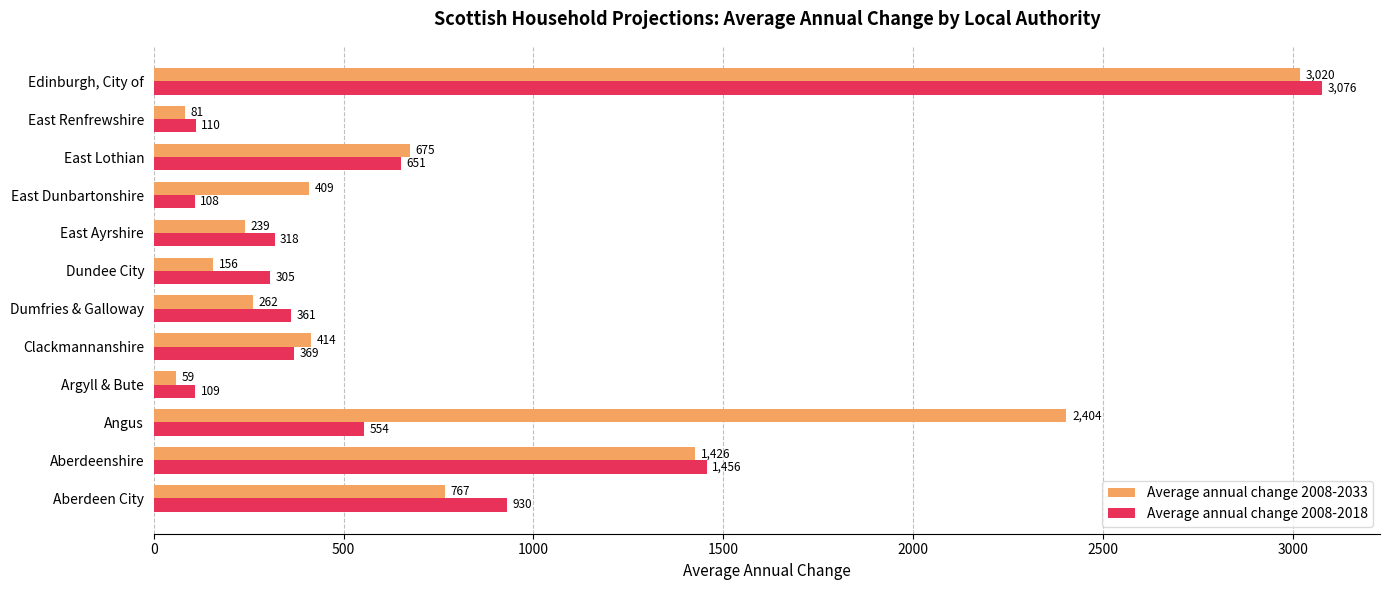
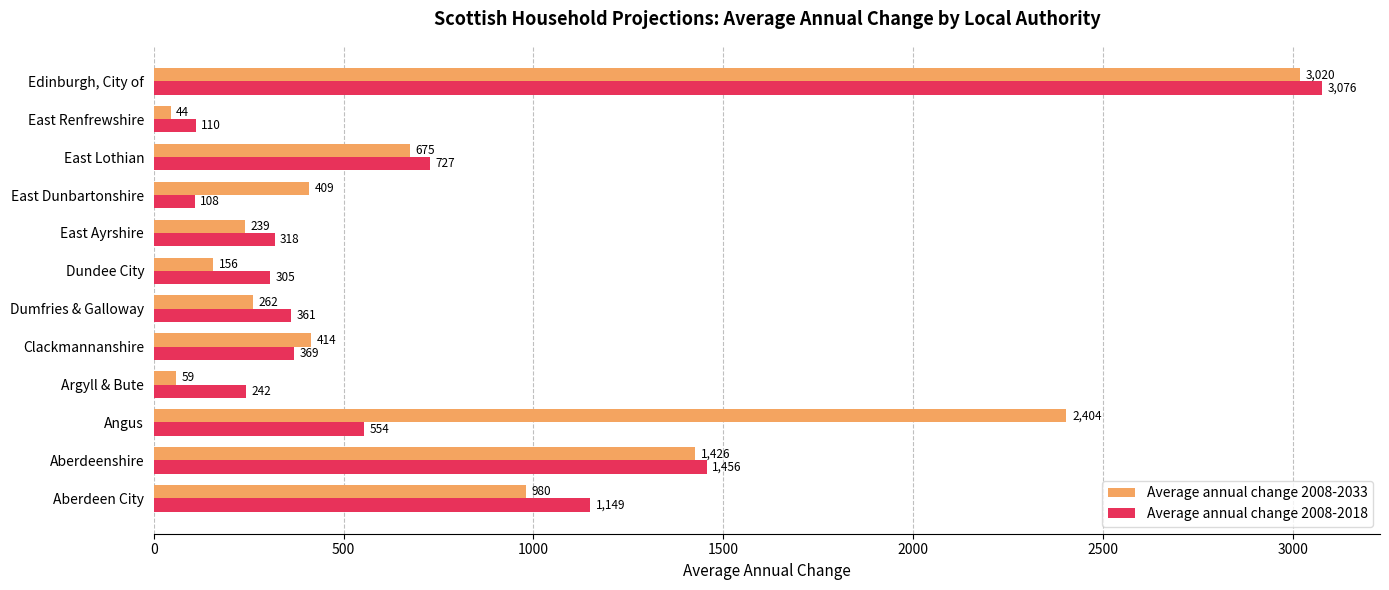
  {
    "Average annual change 2008-2033": {
      "Edinburgh, City of": "3,020",
-     "East Renfrewshire": "81",
+     "East Renfrewshire": "44",
      "East Lothian": "675",
      "East Dunbartonshire": "409",
      "East Ayrshire": "239",
      "Dundee City": "156",
      "Dumfries & Galloway": "262",
      "Clackmannanshire": "414",
      "Argyll & Bute": "59",
      "Angus": "2,404",
      "Aberdeenshire": "1,426",
-     "Aberdeen City": "767"
+     "Aberdeen City": "980"
    },
    "Average annual change 2008-2018": {
      "Edinburgh, City of": "3,076",
      "East Renfrewshire": "110",
-     "East Lothian": "651",
+     "East Lothian": "727",
      "East Dunbartonshire": "108",
      "East Ayrshire": "318",
      "Dundee City": "305",
      "Dumfries & Galloway": "361",
      "Clackmannanshire": "369",
-     "Argyll & Bute": "109",
+     "Argyll & Bute": "242",
      "Angus": "554",
      "Aberdeenshire": "1,456",
-     "Aberdeen City": "930"
+     "Aberdeen City": "1,149"
    }
  }
